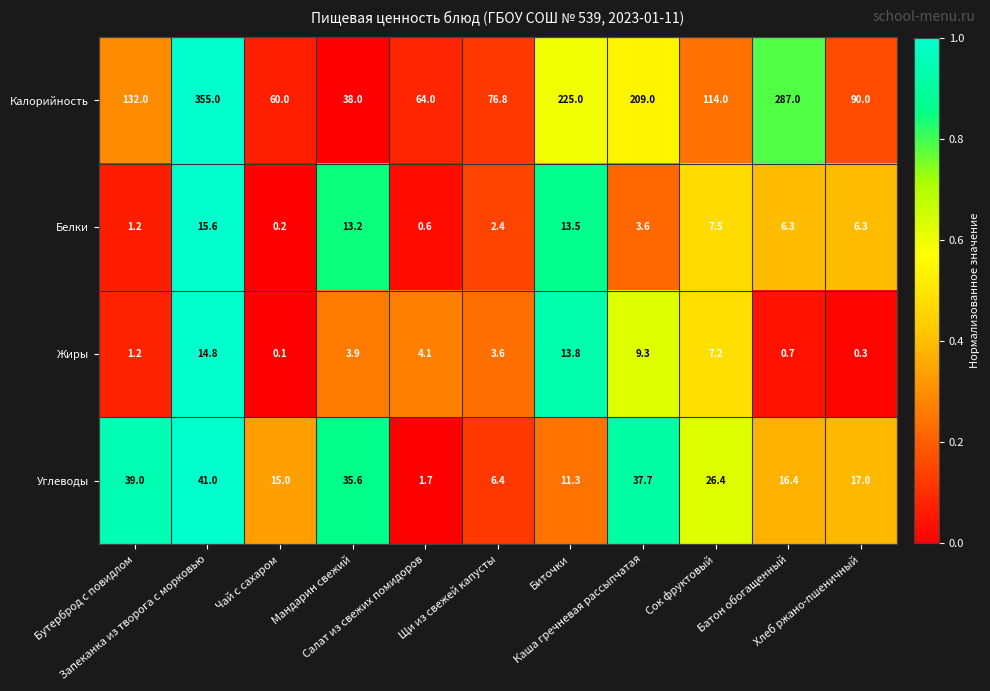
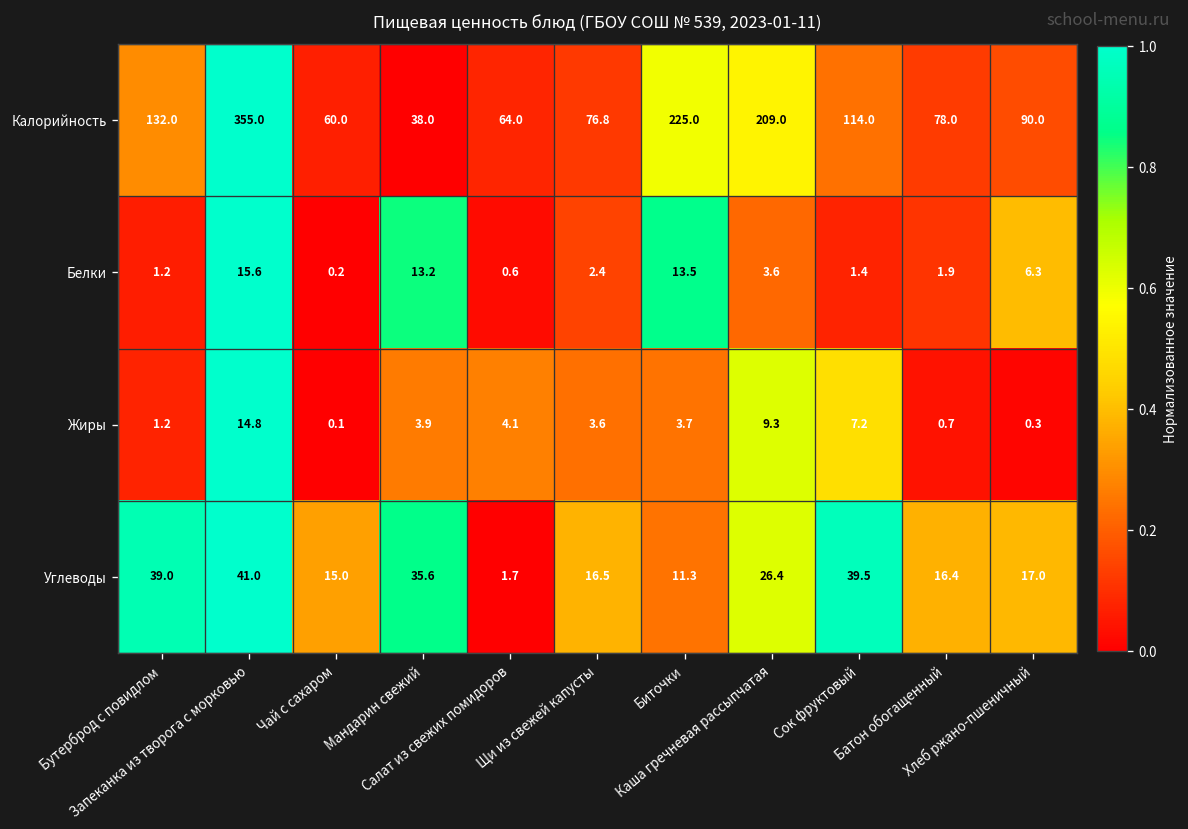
  {
    "Калорийность": {
      "Бутерброд с повидлом": 132.0,
      "Запеканка из творога с морковью": 355.0,
      "Чай с сахаром": 60.0,
      "Мандарин свежий": 38.0,
      "Салат из свежих помидоров": 64.0,
      "Щи из свежей капусты": 76.8,
      "Биточки": 225.0,
      "Каша гречневая рассыпчатая": 209.0,
      "Сок фруктовый": 114.0,
-     "Батон обогащенный": 287.0,
+     "Батон обогащенный": 78.0,
      "Хлеб ржано-пшеничный": 90.0
    },
    "Белки": {
      "Бутерброд с повидлом": 1.2,
      "Запеканка из творога с морковью": 15.6,
      "Чай с сахаром": 0.2,
      "Мандарин свежий": 13.2,
      "Салат из свежих помидоров": 0.6,
      "Щи из свежей капусты": 2.4,
      "Биточки": 13.5,
      "Каша гречневая рассыпчатая": 3.6,
-     "Сок фруктовый": 7.5,
-     "Батон обогащенный": 6.3,
+     "Сок фруктовый": 1.4,
+     "Батон обогащенный": 1.9,
      "Хлеб ржано-пшеничный": 6.3
    },
    "Жиры": {
      "Бутерброд с повидлом": 1.2,
      "Запеканка из творога с морковью": 14.8,
      "Чай с сахаром": 0.1,
      "Мандарин свежий": 3.9,
      "Салат из свежих помидоров": 4.1,
      "Щи из свежей капусты": 3.6,
-     "Биточки": 13.8,
+     "Биточки": 3.7,
      "Каша гречневая рассыпчатая": 9.3,
      "Сок фруктовый": 7.2,
      "Батон обогащенный": 0.7,
      "Хлеб ржано-пшеничный": 0.3
    },
    "Углеводы": {
      "Бутерброд с повидлом": 39.0,
      "Запеканка из творога с морковью": 41.0,
      "Чай с сахаром": 15.0,
      "Мандарин свежий": 35.6,
      "Салат из свежих помидоров": 1.7,
-     "Щи из свежей капусты": 6.4,
+     "Щи из свежей капусты": 16.5,
      "Биточки": 11.3,
-     "Каша гречневая рассыпчатая": 37.7,
-     "Сок фруктовый": 26.4,
+     "Каша гречневая рассыпчатая": 26.4,
+     "Сок фруктовый": 39.5,
      "Батон обогащенный": 16.4,
      "Хлеб ржано-пшеничный": 17.0
    }
  }
